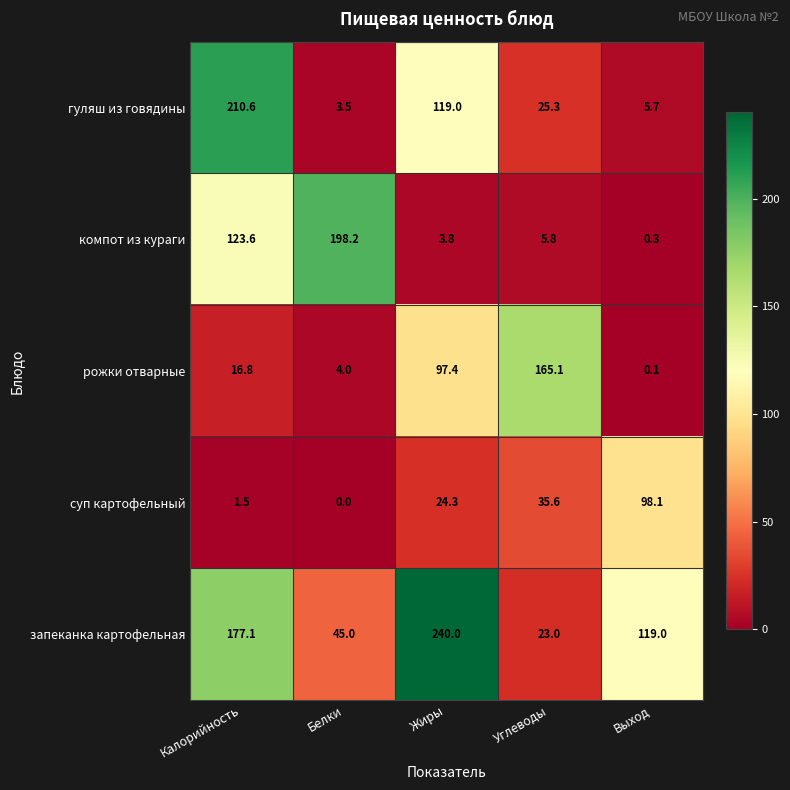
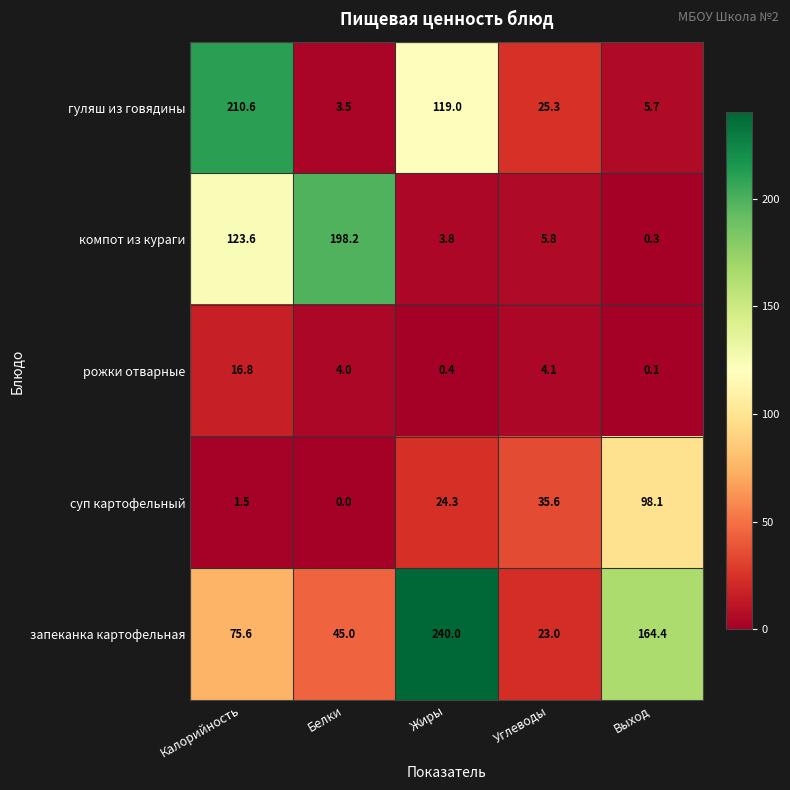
  {
    "гуляш из говядины": {
      "Калорийность": 210.6,
      "Белки": 3.5,
      "Жиры": 119.0,
      "Углеводы": 25.3,
      "Выход": 5.7
    },
    "компот из кураги": {
      "Калорийность": 123.6,
      "Белки": 198.2,
      "Жиры": 3.8,
      "Углеводы": 5.8,
      "Выход": 0.3
    },
    "рожки отварные": {
      "Калорийность": 16.8,
      "Белки": 4.0,
-     "Жиры": 97.4,
-     "Углеводы": 165.1,
+     "Жиры": 0.4,
+     "Углеводы": 4.1,
      "Выход": 0.1
    },
    "суп картофельный": {
      "Калорийность": 1.5,
      "Белки": 0.0,
      "Жиры": 24.3,
      "Углеводы": 35.6,
      "Выход": 98.1
    },
    "запеканка картофельная": {
-     "Калорийность": 177.1,
+     "Калорийность": 75.6,
      "Белки": 45.0,
      "Жиры": 240.0,
      "Углеводы": 23.0,
-     "Выход": 119.0
+     "Выход": 164.4
    }
  }
